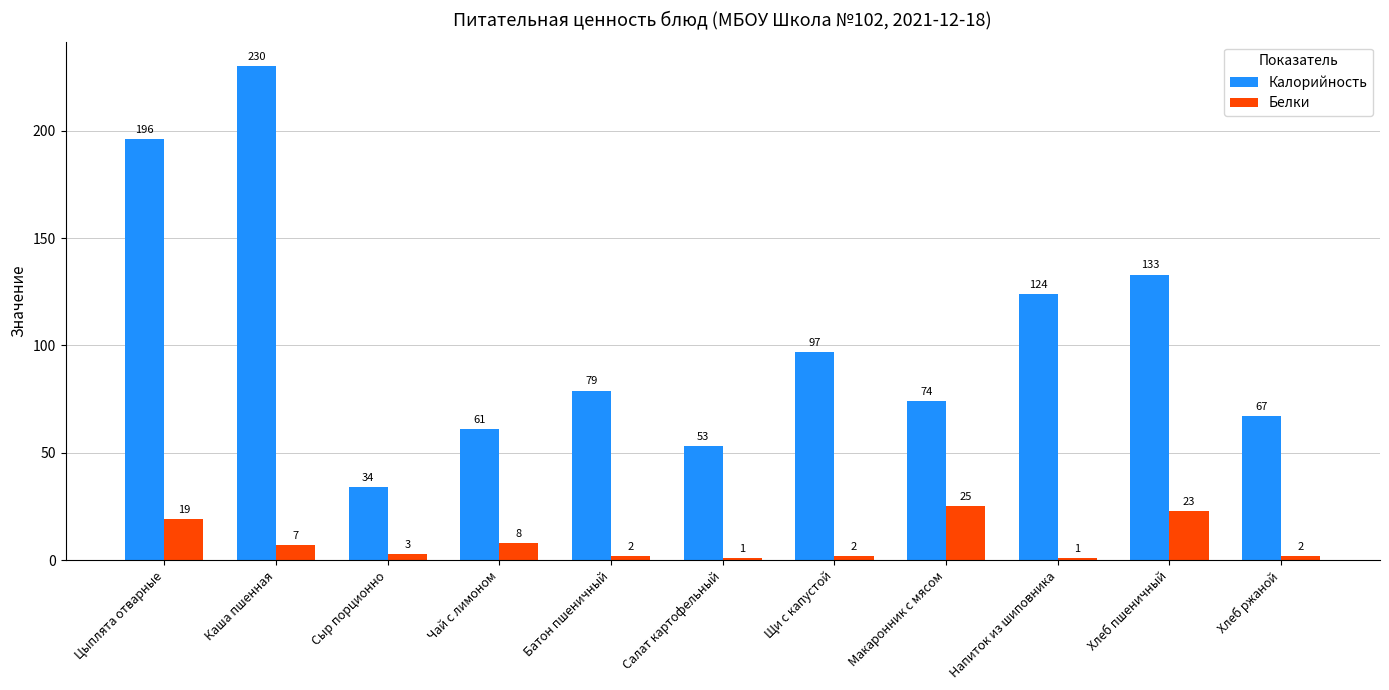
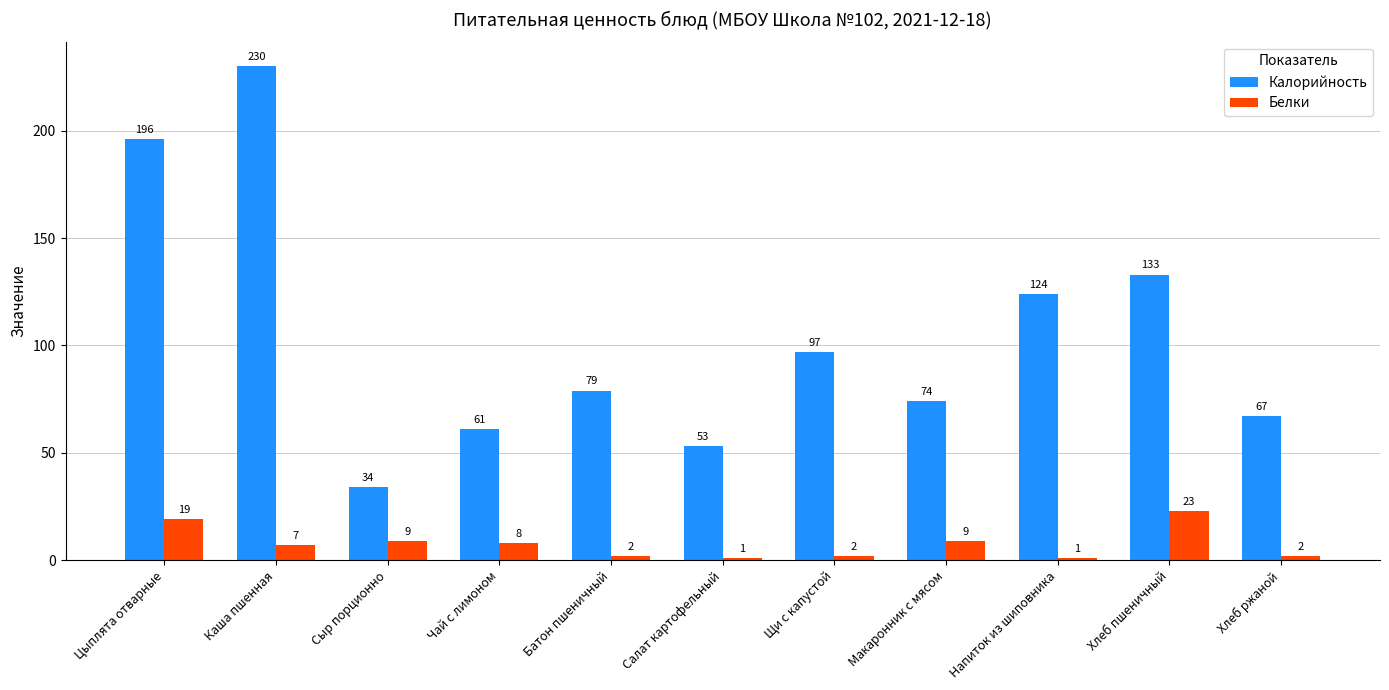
  {
    "Калорийность": {
      "Цыплята отварные": 196,
      "Каша пшенная": 230,
      "Сыр порционно": 34,
      "Чай с лимоном": 61,
      "Батон пшеничный": 79,
      "Салат картофельный": 53,
      "Щи с капустой": 97,
      "Макаронник с мясом": 74,
      "Напиток из шиповника": 124,
      "Хлеб пшеничный": 133,
      "Хлеб ржаной": 67
    },
    "Белки": {
      "Цыплята отварные": 19,
      "Каша пшенная": 7,
-     "Сыр порционно": 3,
+     "Сыр порционно": 9,
      "Чай с лимоном": 8,
      "Батон пшеничный": 2,
      "Салат картофельный": 1,
      "Щи с капустой": 2,
-     "Макаронник с мясом": 25,
+     "Макаронник с мясом": 9,
      "Напиток из шиповника": 1,
      "Хлеб пшеничный": 23,
      "Хлеб ржаной": 2
    }
  }
